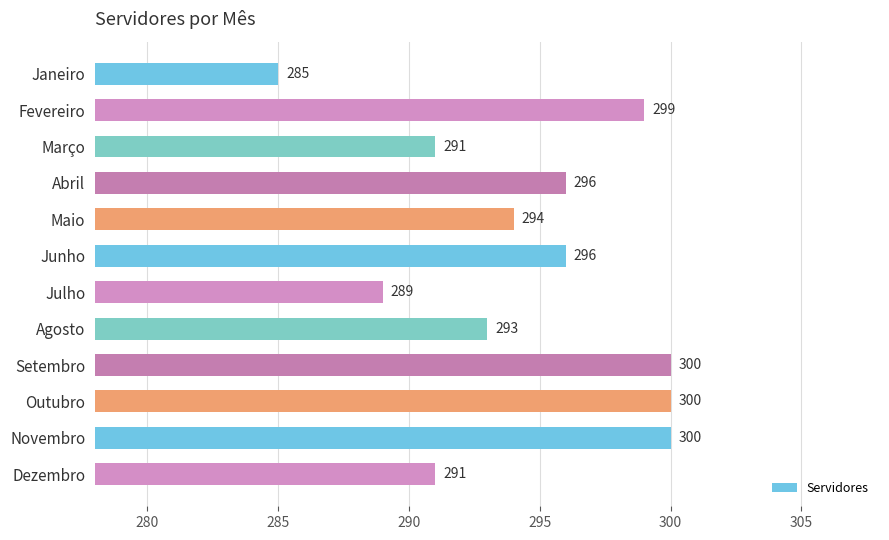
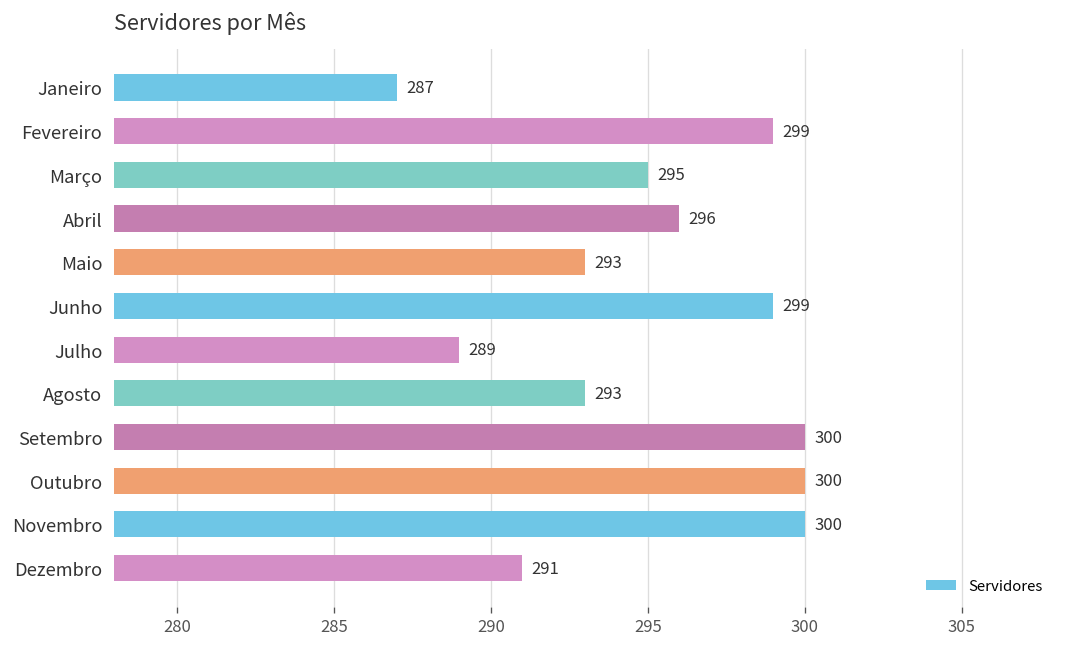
  {
-   "Janeiro": 285,
+   "Janeiro": 287,
    "Fevereiro": 299,
-   "Março": 291,
+   "Março": 295,
    "Abril": 296,
-   "Maio": 294,
-   "Junho": 296,
+   "Maio": 293,
+   "Junho": 299,
    "Julho": 289,
    "Agosto": 293,
    "Setembro": 300,
    "Outubro": 300,
    "Novembro": 300,
    "Dezembro": 291
  }
